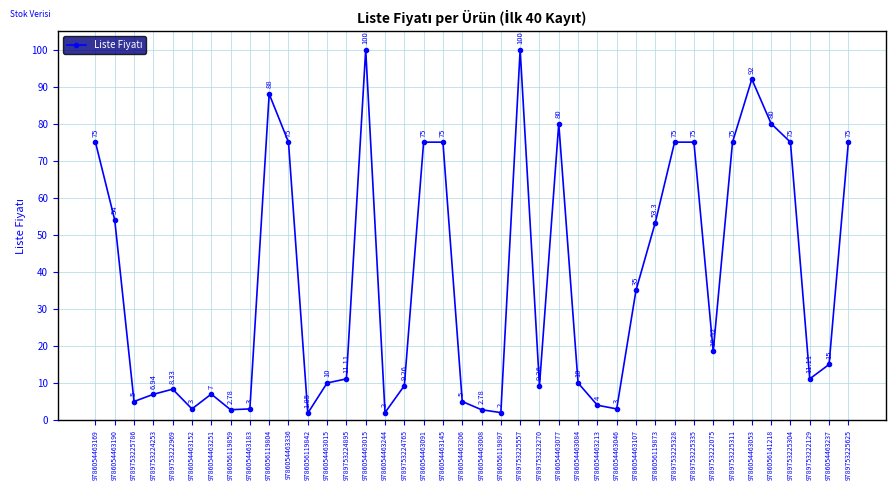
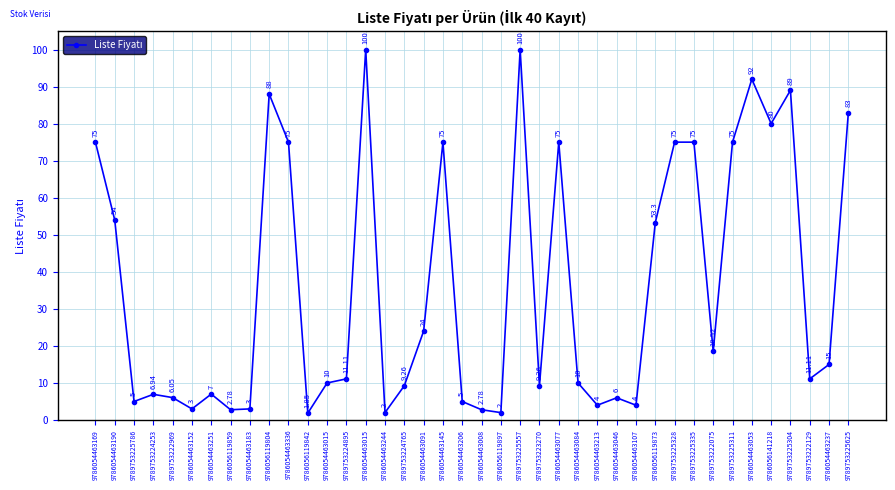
  {
    "9786054463169": 75,
    "9786054463190": 54,
    "9789753225786": 5,
    "9789753224253": 6.94,
-   "9789753222969": 8.33,
+   "9789753222969": 6.05,
    "9786054463152": 3,
    "9786054463251": 7,
    "9786056119859": 2.78,
    "9786054463183": 3,
    "9786056119804": 88,
    "9786054463336": 75,
    "9786056119842": 1.85,
    "9789753224895": 11.11,
    "9786054463244": 2,
    "9789753224765": 9.26,
-   "9786054463091": 75,
+   "9786054463091": 24,
    "9786054463145": 75,
    "9786054463206": 5,
    "9786054463008": 2.78,
    "9786056119897": 2,
    "9789753225557": 100,
    "9789753223270": 9.26,
-   "9786054463077": 80,
+   "9786054463077": 75,
    "9786054463084": 10,
    "9786054463213": 4,
-   "9786054463046": 3,
-   "9786054463107": 35,
+   "9786054463046": 6,
+   "9786054463107": 4,
    "9786056119873": 53.3,
    "9789753225328": 75,
    "9789753225335": 75,
    "9789753222075": 18.52,
    "9789753225311": 75,
    "9786054463053": 92,
    "9786056141218": 80,
-   "9789753225304": 75,
+   "9789753225304": 89,
    "9789753222129": 11.11,
    "9786054463237": 15,
-   "9789753225625": 75
+   "9789753225625": 83
  }
